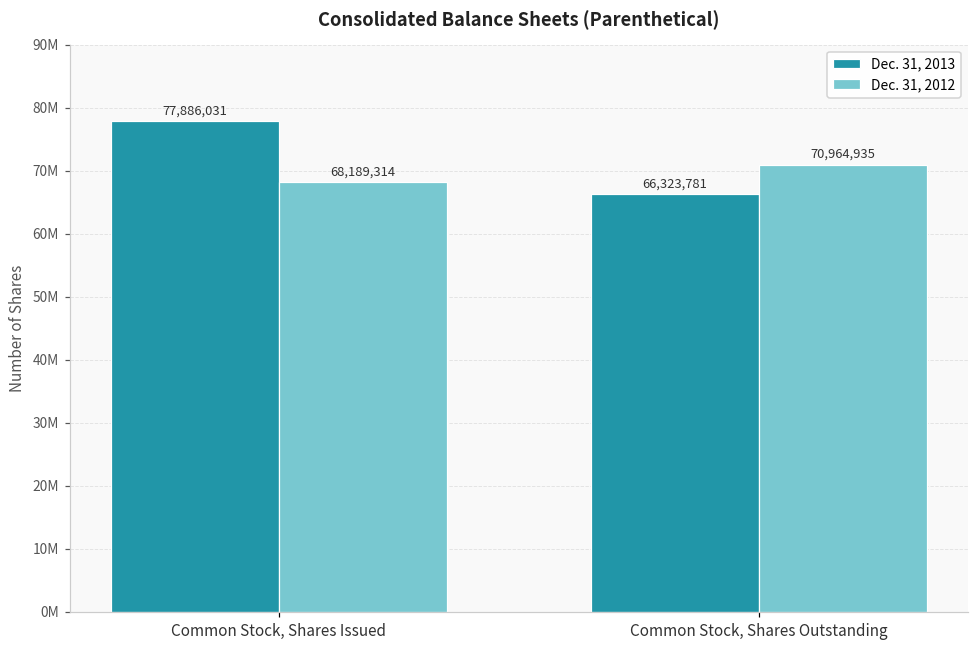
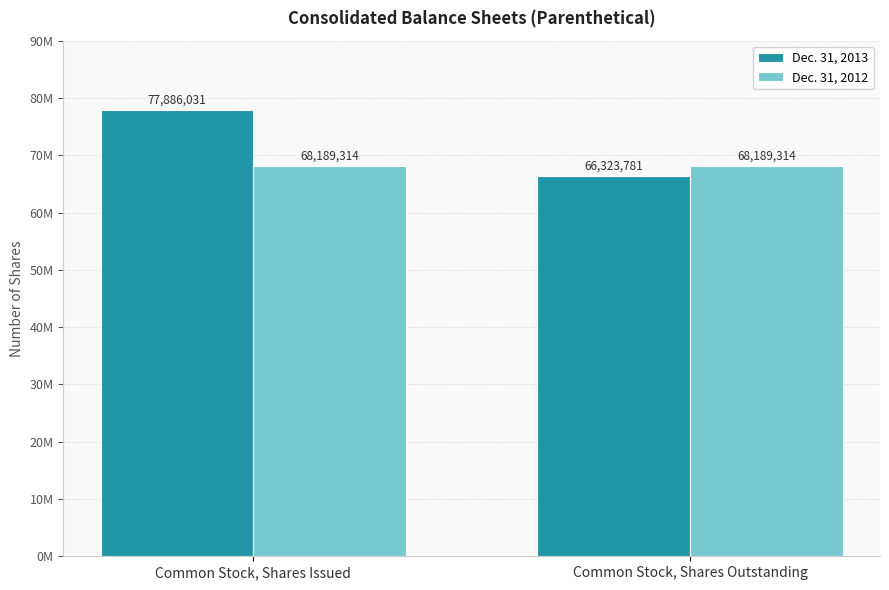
  {
    "Dec. 31, 2013": {
      "Common Stock, Shares Issued": "77,886,031",
      "Common Stock, Shares Outstanding": "66,323,781"
    },
    "Dec. 31, 2012": {
      "Common Stock, Shares Issued": "68,189,314",
-     "Common Stock, Shares Outstanding": "70,964,935"
+     "Common Stock, Shares Outstanding": "68,189,314"
    }
  }
